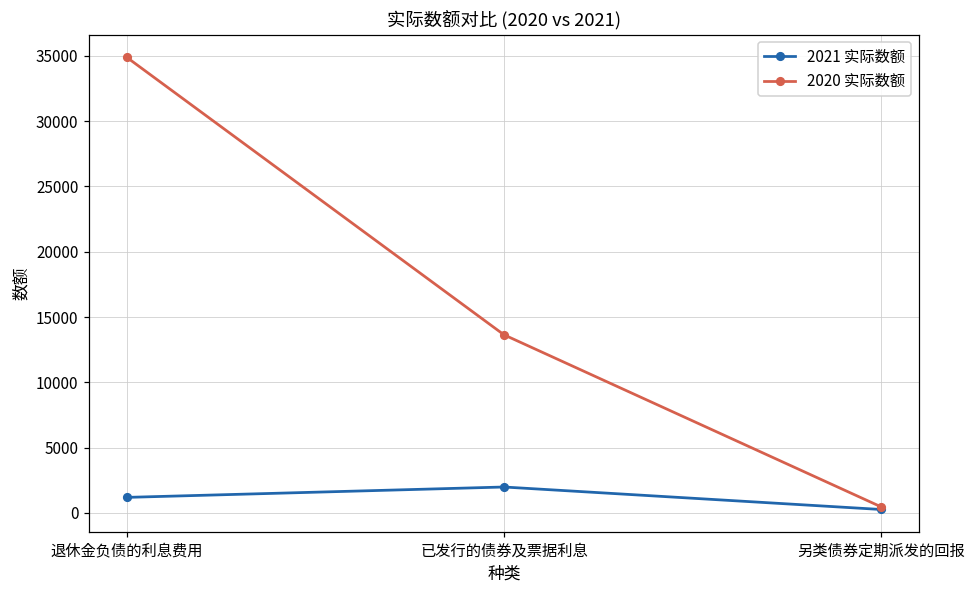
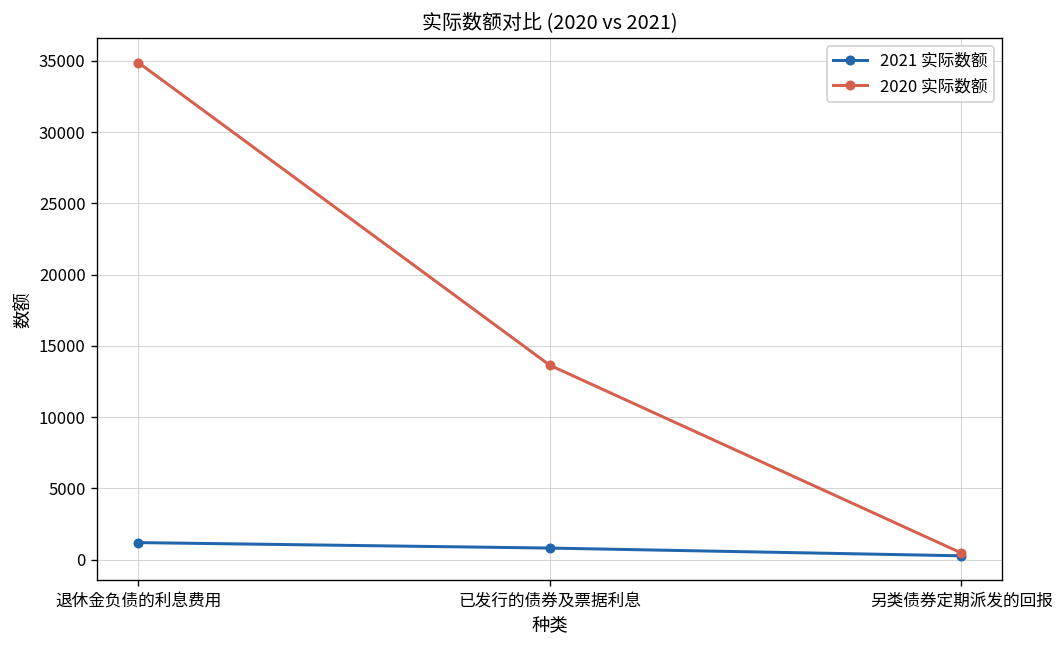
  {
    "2021 实际数额": {
      "退休金负债的利息费用": 1200,
-     "已发行的债券及票据利息": 2000
+     "已发行的债券及票据利息": 800
    },
    "2020 实际数额": {
      "退休金负债的利息费用": 34900,
      "已发行的债券及票据利息": 13600
    }
  }
